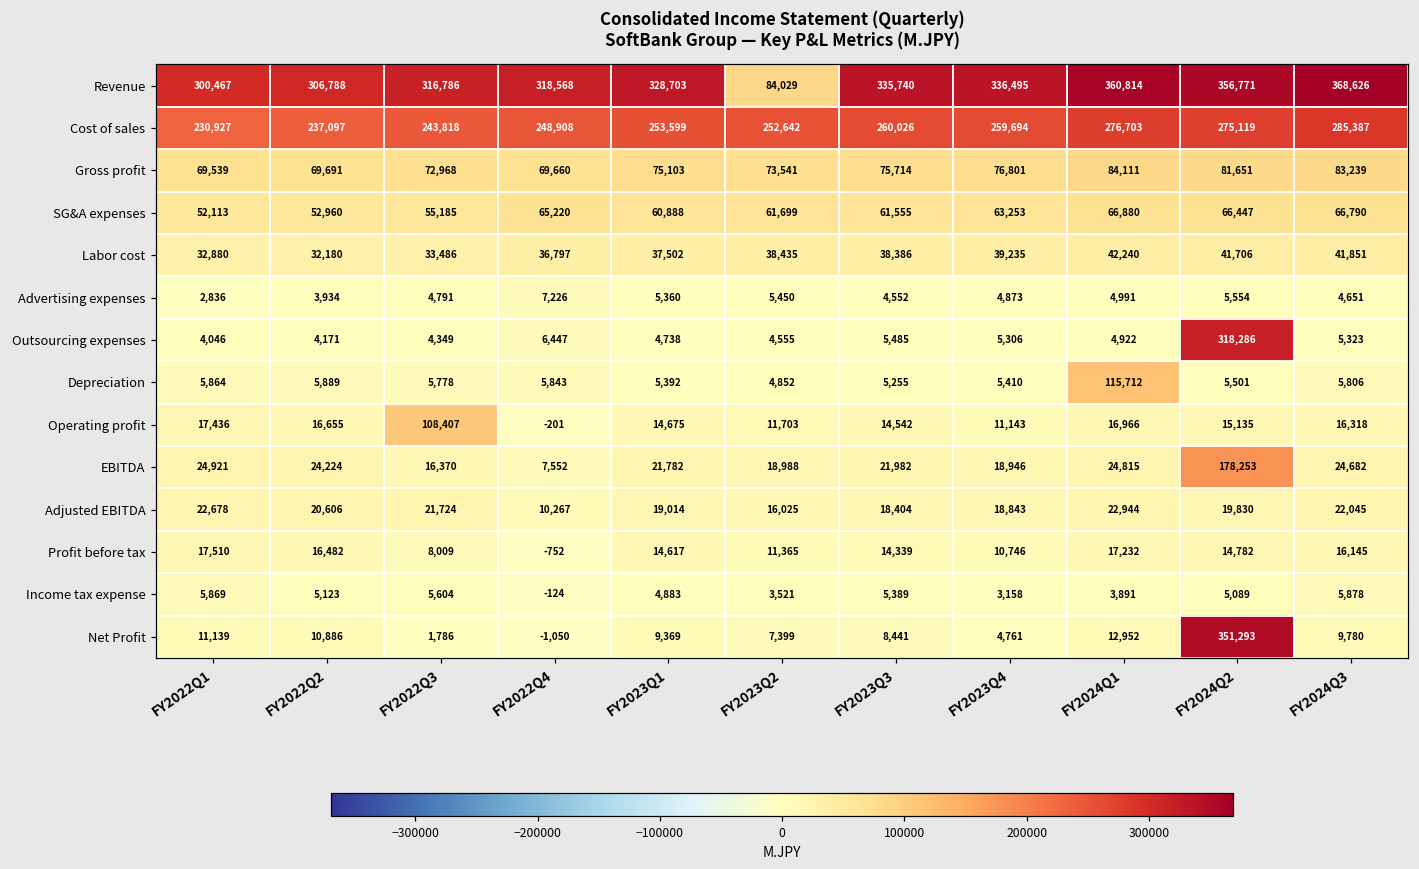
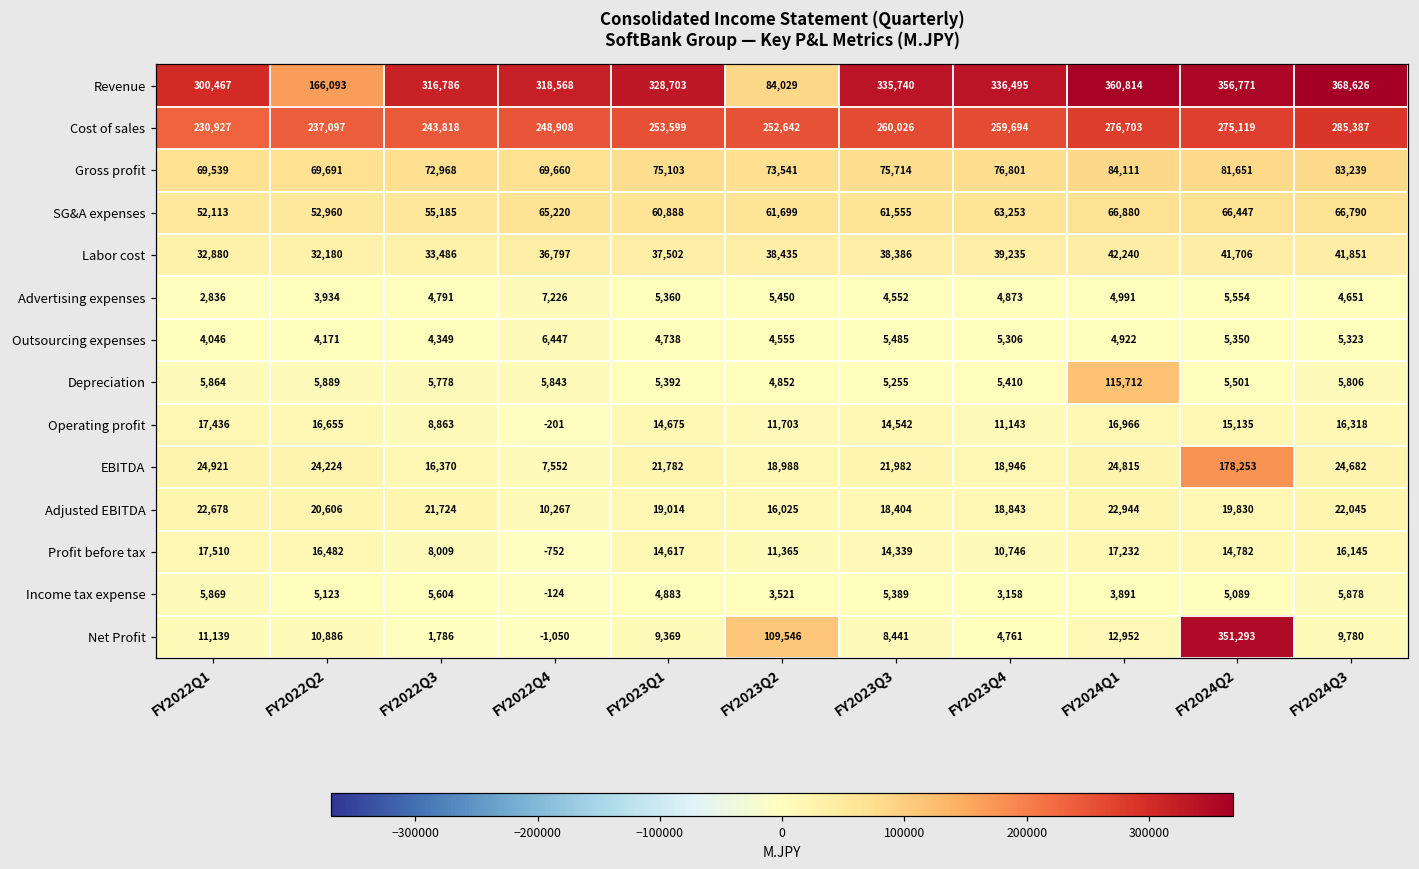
  {
    "Revenue": {
      "FY2022Q1": "300,467",
-     "FY2022Q2": "306,788",
+     "FY2022Q2": "166,093",
      "FY2022Q3": "316,786",
      "FY2022Q4": "318,568",
      "FY2023Q1": "328,703",
      "FY2023Q2": "84,029",
      "FY2023Q3": "335,740",
      "FY2023Q4": "336,495",
      "FY2024Q1": "360,814",
      "FY2024Q2": "356,771",
      "FY2024Q3": "368,626"
    },
    "Cost of sales": {
      "FY2022Q1": "230,927",
      "FY2022Q2": "237,097",
      "FY2022Q3": "243,818",
      "FY2022Q4": "248,908",
      "FY2023Q1": "253,599",
      "FY2023Q2": "252,642",
      "FY2023Q3": "260,026",
      "FY2023Q4": "259,694",
      "FY2024Q1": "276,703",
      "FY2024Q2": "275,119",
      "FY2024Q3": "285,387"
    },
    "Gross profit": {
      "FY2022Q1": "69,539",
      "FY2022Q2": "69,691",
      "FY2022Q3": "72,968",
      "FY2022Q4": "69,660",
      "FY2023Q1": "75,103",
      "FY2023Q2": "73,541",
      "FY2023Q3": "75,714",
      "FY2023Q4": "76,801",
      "FY2024Q1": "84,111",
      "FY2024Q2": "81,651",
      "FY2024Q3": "83,239"
    },
    "SG&A expenses": {
      "FY2022Q1": "52,113",
      "FY2022Q2": "52,960",
      "FY2022Q3": "55,185",
      "FY2022Q4": "65,220",
      "FY2023Q1": "60,888",
      "FY2023Q2": "61,699",
      "FY2023Q3": "61,555",
      "FY2023Q4": "63,253",
      "FY2024Q1": "66,880",
      "FY2024Q2": "66,447",
      "FY2024Q3": "66,790"
    },
    "Labor cost": {
      "FY2022Q1": "32,880",
      "FY2022Q2": "32,180",
      "FY2022Q3": "33,486",
      "FY2022Q4": "36,797",
      "FY2023Q1": "37,502",
      "FY2023Q2": "38,435",
      "FY2023Q3": "38,386",
      "FY2023Q4": "39,235",
      "FY2024Q1": "42,240",
      "FY2024Q2": "41,706",
      "FY2024Q3": "41,851"
    },
    "Advertising expenses": {
      "FY2022Q1": "2,836",
      "FY2022Q2": "3,934",
      "FY2022Q3": "4,791",
      "FY2022Q4": "7,226",
      "FY2023Q1": "5,360",
      "FY2023Q2": "5,450",
      "FY2023Q3": "4,552",
      "FY2023Q4": "4,873",
      "FY2024Q1": "4,991",
      "FY2024Q2": "5,554",
      "FY2024Q3": "4,651"
    },
    "Outsourcing expenses": {
      "FY2022Q1": "4,046",
      "FY2022Q2": "4,171",
      "FY2022Q3": "4,349",
      "FY2022Q4": "6,447",
      "FY2023Q1": "4,738",
      "FY2023Q2": "4,555",
      "FY2023Q3": "5,485",
      "FY2023Q4": "5,306",
      "FY2024Q1": "4,922",
-     "FY2024Q2": "318,286",
+     "FY2024Q2": "5,350",
      "FY2024Q3": "5,323"
    },
    "Depreciation": {
      "FY2022Q1": "5,864",
      "FY2022Q2": "5,889",
      "FY2022Q3": "5,778",
      "FY2022Q4": "5,843",
      "FY2023Q1": "5,392",
      "FY2023Q2": "4,852",
      "FY2023Q3": "5,255",
      "FY2023Q4": "5,410",
      "FY2024Q1": "115,712",
      "FY2024Q2": "5,501",
      "FY2024Q3": "5,806"
    },
    "Operating profit": {
      "FY2022Q1": "17,436",
      "FY2022Q2": "16,655",
-     "FY2022Q3": "108,407",
+     "FY2022Q3": "8,863",
      "FY2022Q4": "-201",
      "FY2023Q1": "14,675",
      "FY2023Q2": "11,703",
      "FY2023Q3": "14,542",
      "FY2023Q4": "11,143",
      "FY2024Q1": "16,966",
      "FY2024Q2": "15,135",
      "FY2024Q3": "16,318"
    },
    "EBITDA": {
      "FY2022Q1": "24,921",
      "FY2022Q2": "24,224",
      "FY2022Q3": "16,370",
      "FY2022Q4": "7,552",
      "FY2023Q1": "21,782",
      "FY2023Q2": "18,988",
      "FY2023Q3": "21,982",
      "FY2023Q4": "18,946",
      "FY2024Q1": "24,815",
      "FY2024Q2": "178,253",
      "FY2024Q3": "24,682"
    },
    "Adjusted EBITDA": {
      "FY2022Q1": "22,678",
      "FY2022Q2": "20,606",
      "FY2022Q3": "21,724",
      "FY2022Q4": "10,267",
      "FY2023Q1": "19,014",
      "FY2023Q2": "16,025",
      "FY2023Q3": "18,404",
      "FY2023Q4": "18,843",
      "FY2024Q1": "22,944",
      "FY2024Q2": "19,830",
      "FY2024Q3": "22,045"
    },
    "Profit before tax": {
      "FY2022Q1": "17,510",
      "FY2022Q2": "16,482",
      "FY2022Q3": "8,009",
      "FY2022Q4": "-752",
      "FY2023Q1": "14,617",
      "FY2023Q2": "11,365",
      "FY2023Q3": "14,339",
      "FY2023Q4": "10,746",
      "FY2024Q1": "17,232",
      "FY2024Q2": "14,782",
      "FY2024Q3": "16,145"
    },
    "Income tax expense": {
      "FY2022Q1": "5,869",
      "FY2022Q2": "5,123",
      "FY2022Q3": "5,604",
      "FY2022Q4": "-124",
      "FY2023Q1": "4,883",
      "FY2023Q2": "3,521",
      "FY2023Q3": "5,389",
      "FY2023Q4": "3,158",
      "FY2024Q1": "3,891",
      "FY2024Q2": "5,089",
      "FY2024Q3": "5,878"
    },
    "Net Profit": {
      "FY2022Q1": "11,139",
      "FY2022Q2": "10,886",
      "FY2022Q3": "1,786",
      "FY2022Q4": "-1,050",
      "FY2023Q1": "9,369",
-     "FY2023Q2": "7,399",
+     "FY2023Q2": "109,546",
      "FY2023Q3": "8,441",
      "FY2023Q4": "4,761",
      "FY2024Q1": "12,952",
      "FY2024Q2": "351,293",
      "FY2024Q3": "9,780"
    }
  }
